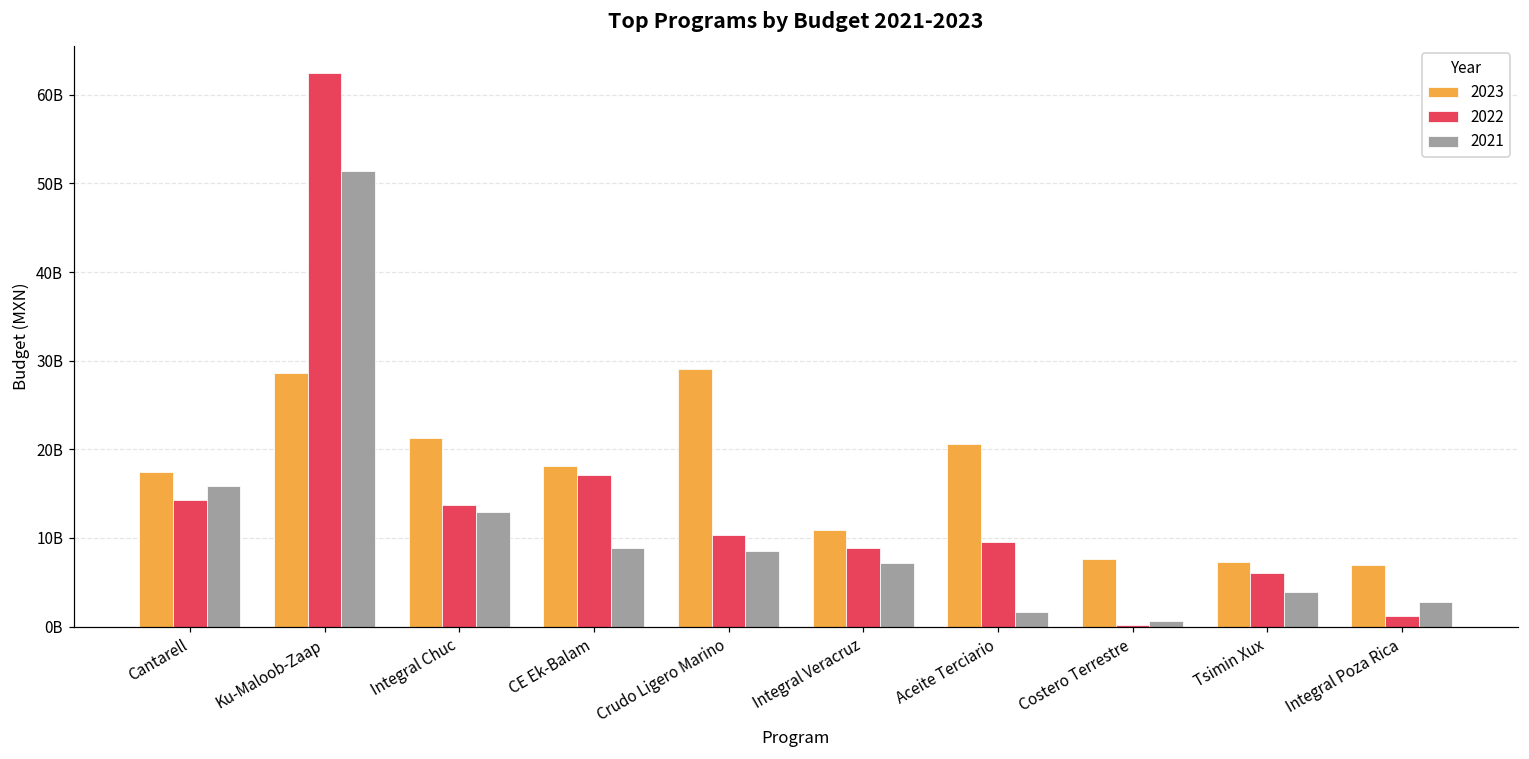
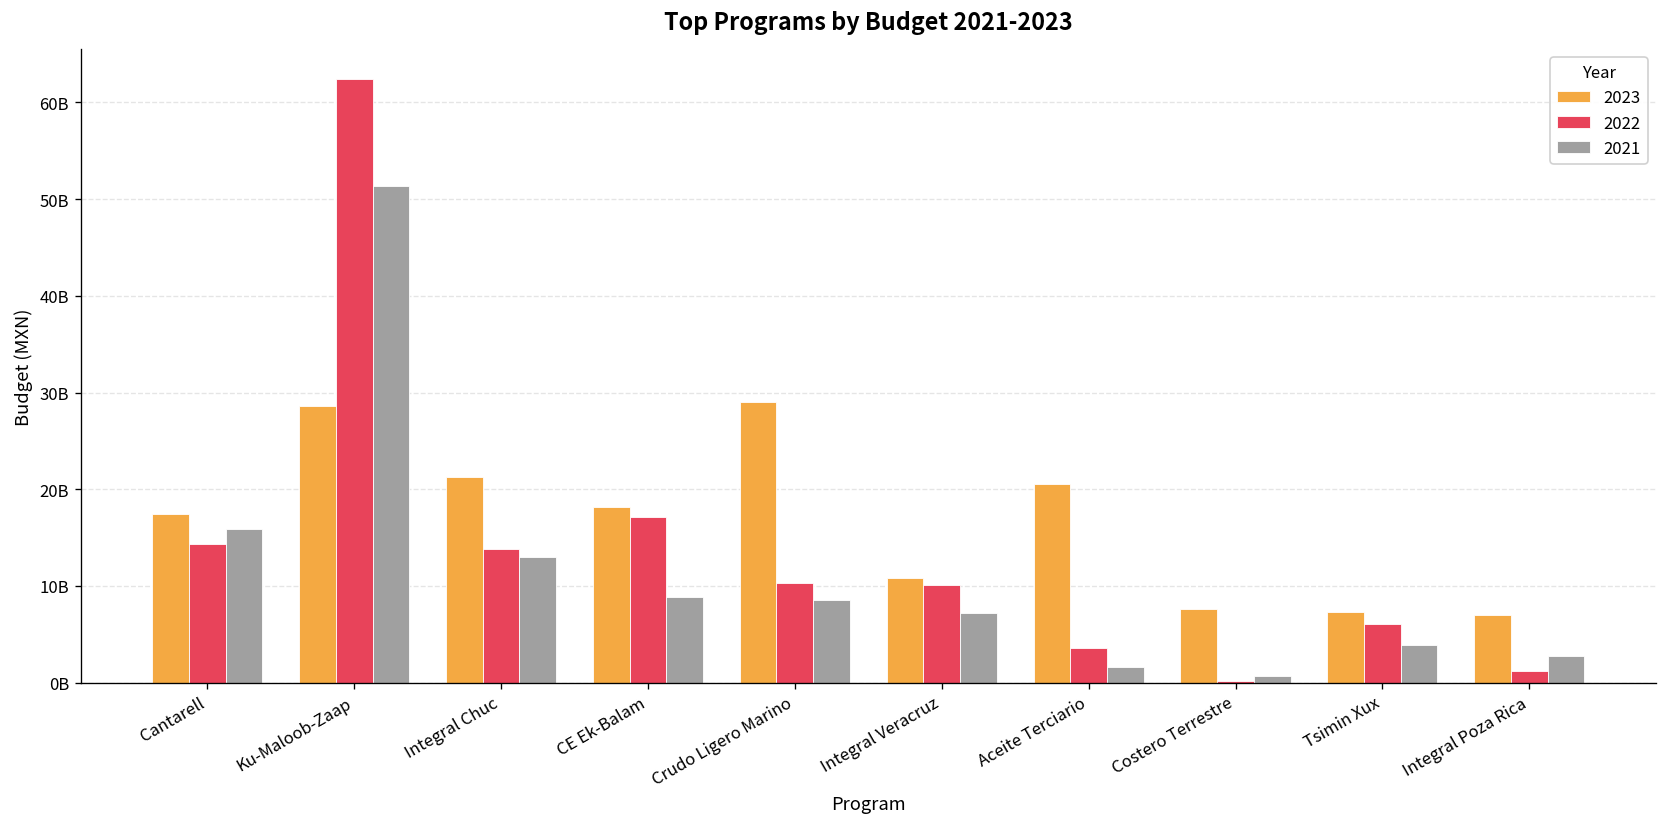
  {
    "2023": {
      "Cantarell": 17000000000,
      "Ku-Maloob-Zaap": 29000000000,
      "Integral Chuc": 21000000000,
      "CE Ek-Balam": 18000000000,
      "Crudo Ligero Marino": 29000000000,
      "Integral Veracruz": 11000000000,
      "Aceite Terciario": 21000000000,
      "Costero Terrestre": 8000000000,
      "Tsimin Xux": 7000000000,
      "Integral Poza Rica": 7000000000
    },
    "2022": {
      "Cantarell": 14000000000,
      "Ku-Maloob-Zaap": 62000000000,
      "Integral Chuc": 14000000000,
      "CE Ek-Balam": 17000000000,
      "Crudo Ligero Marino": 10000000000,
-     "Integral Veracruz": 9000000000,
-     "Aceite Terciario": 10000000000,
+     "Integral Veracruz": 10000000000,
+     "Aceite Terciario": 4000000000,
      "Tsimin Xux": 6000000000,
      "Integral Poza Rica": 1000000000
    },
    "2021": {
      "Cantarell": 16000000000,
      "Ku-Maloob-Zaap": 51000000000,
      "Integral Chuc": 13000000000,
      "CE Ek-Balam": 9000000000,
      "Crudo Ligero Marino": 9000000000,
      "Integral Veracruz": 7000000000,
      "Aceite Terciario": 2000000000,
      "Costero Terrestre": 1000000000,
      "Tsimin Xux": 4000000000,
      "Integral Poza Rica": 3000000000
    }
  }
